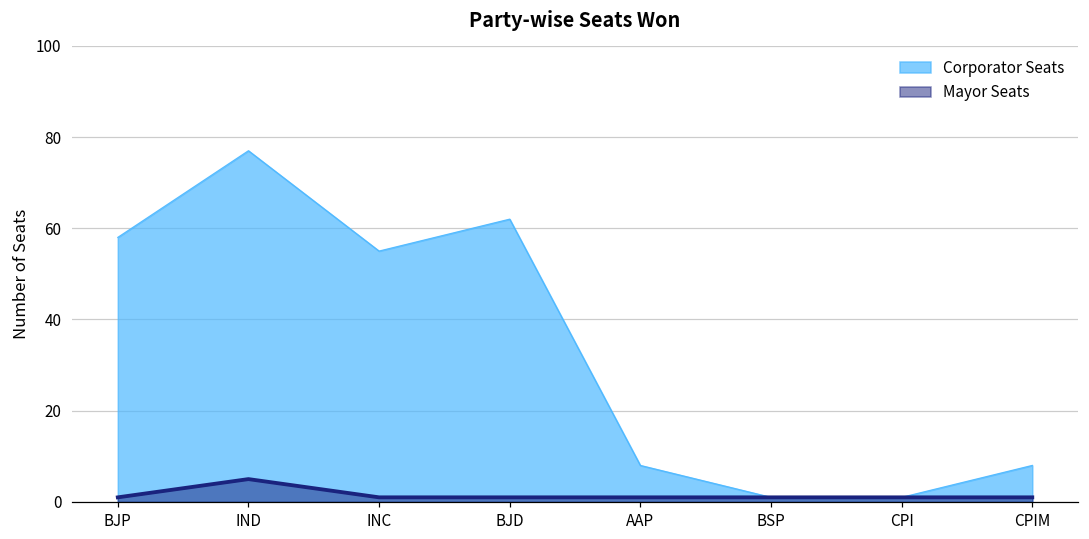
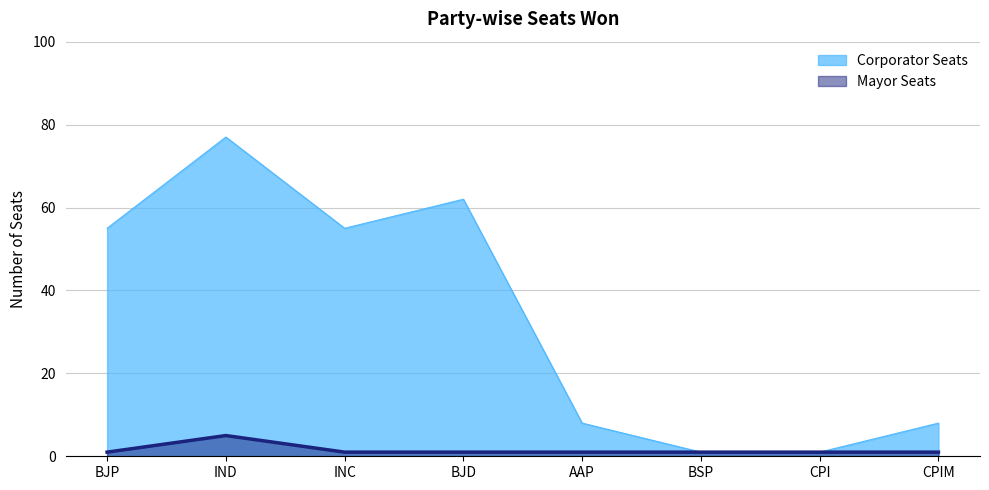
  {
    "Corporator Seats": {
-     "BJP": 58,
+     "BJP": 55,
      "IND": 77,
      "INC": 55,
      "BJD": 62,
      "AAP": 8,
      "CPIM": 8
    },
    "Mayor Seats": {
      "BJP": 1,
      "IND": 5,
      "INC": 1,
      "BJD": 1,
      "AAP": 1,
      "CPIM": 1
    }
  }
